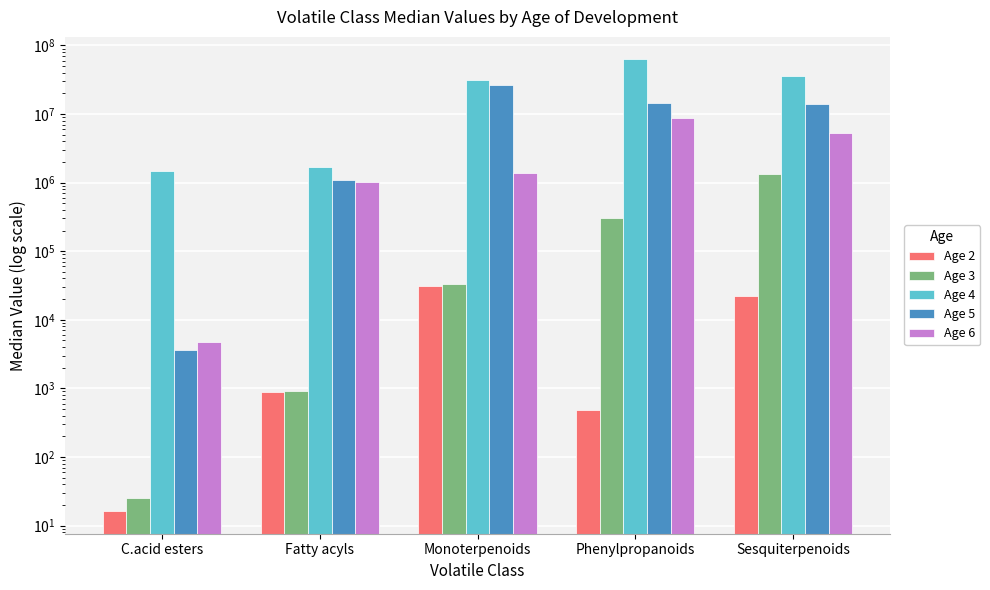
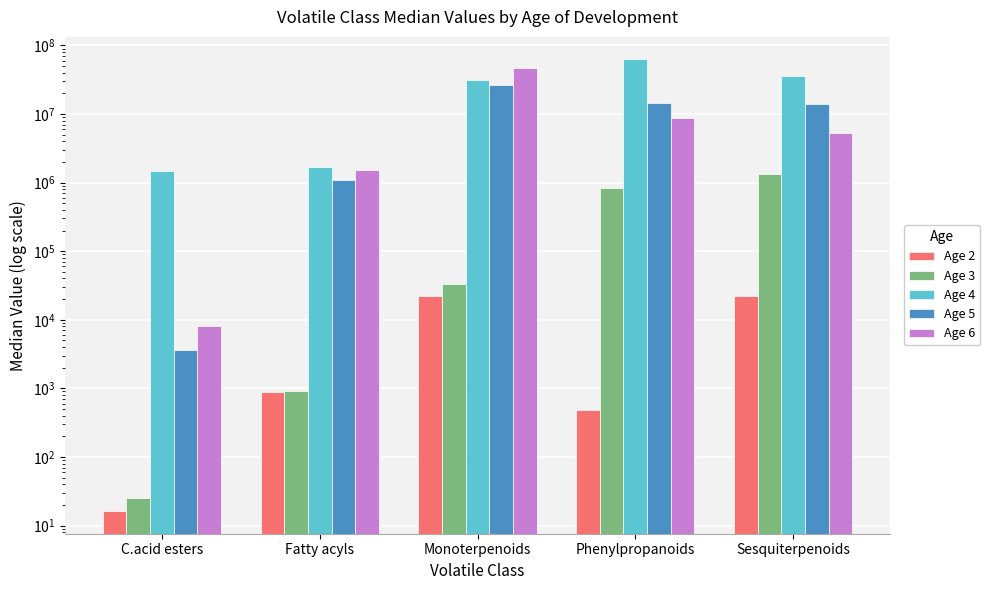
  {
    "Age 2": {
      "C.acid esters": 16,
      "Fatty acyls": 900,
-     "Monoterpenoids": 30000,
+     "Monoterpenoids": 22000,
      "Phenylpropanoids": 500,
      "Sesquiterpenoids": 23000
    },
    "Age 3": {
      "C.acid esters": 25,
      "Fatty acyls": 900,
      "Monoterpenoids": 30000,
-     "Phenylpropanoids": 300000,
+     "Phenylpropanoids": 800000,
      "Sesquiterpenoids": 1300000
    },
    "Age 6": {
-     "C.acid esters": 5000,
-     "Fatty acyls": 1000000,
-     "Monoterpenoids": 1400000,
+     "C.acid esters": 8000,
+     "Fatty acyls": 1500000,
+     "Monoterpenoids": 50000000,
      "Phenylpropanoids": 9000000,
      "Sesquiterpenoids": 5000000
    }
  }
